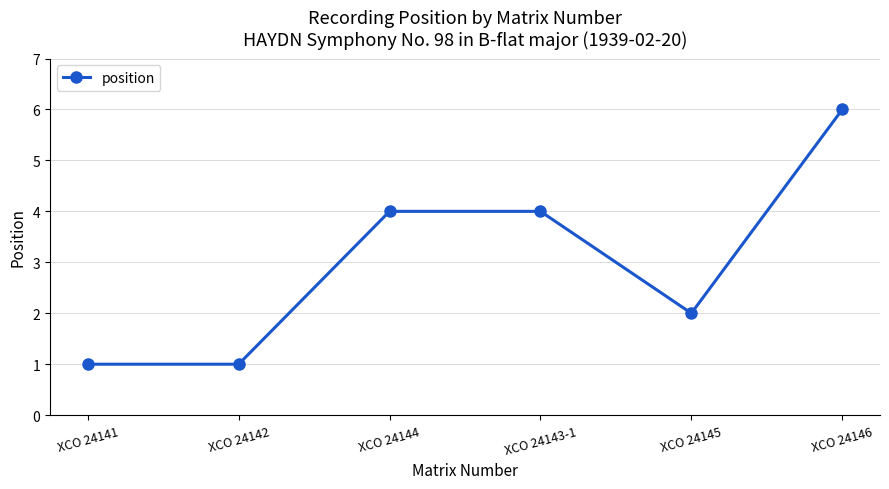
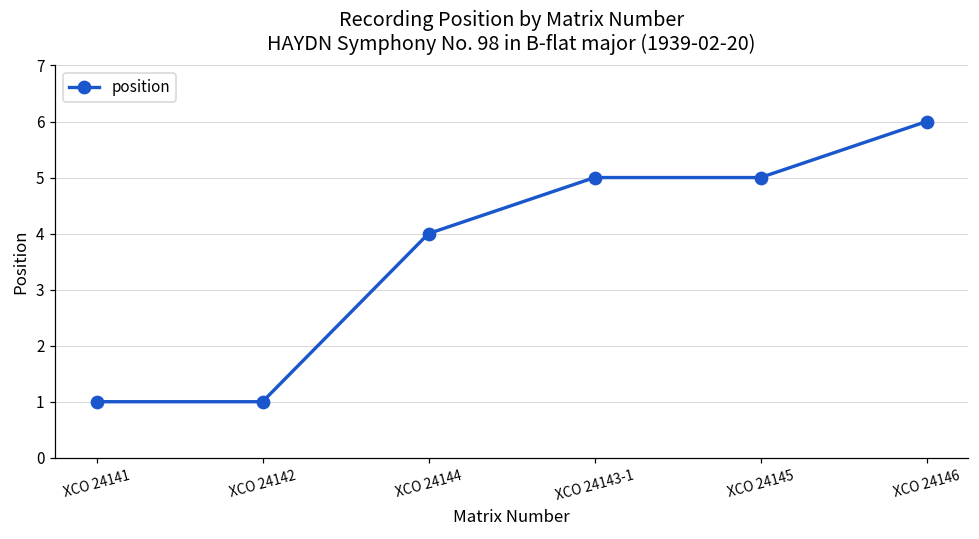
  {
    "XCO 24141": 1,
    "XCO 24142": 1,
    "XCO 24144": 4,
-   "XCO 24143-1": 4,
-   "XCO 24145": 2,
+   "XCO 24143-1": 5,
+   "XCO 24145": 5,
    "XCO 24146": 6
  }
